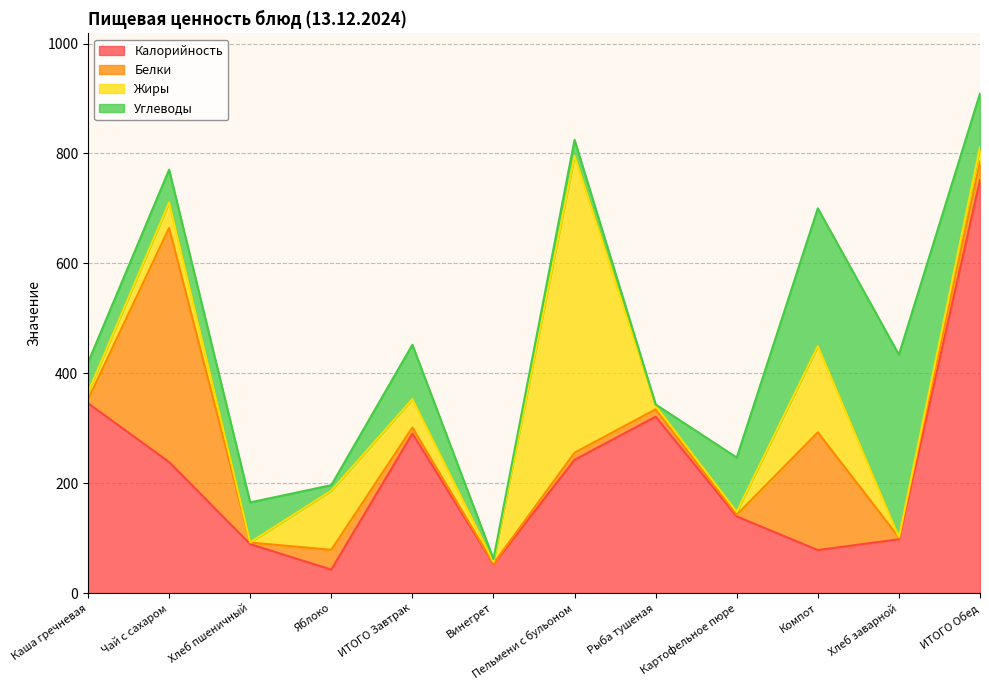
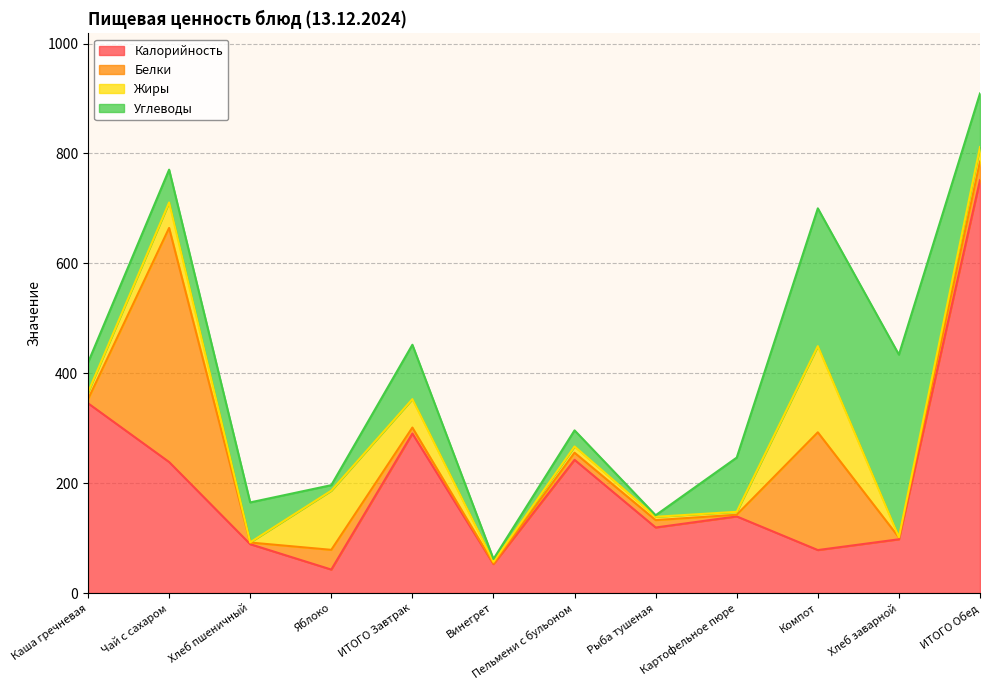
  {
    "Калорийность": {
      "Каша гречневая": 350,
      "Чай с сахаром": 240,
      "Яблоко": 40,
      "ИТОГО Завтрак": 290,
      "Пельмени с бульоном": 240,
-     "Рыба тушеная": 320,
+     "Рыба тушеная": 120,
      "Компот": 80,
      "ИТОГО Обед": 750
    },
    "Белки": {
      "Каша гречневая": 10,
      "Чай с сахаром": 430,
      "Яблоко": 40,
      "ИТОГО Завтрак": 10,
      "Пельмени с бульоном": 10,
      "Рыба тушеная": 10,
      "Компот": 210,
      "ИТОГО Обед": 30
    },
    "Жиры": {
      "Каша гречневая": 10,
      "Чай с сахаром": 50,
      "Яблоко": 110,
      "ИТОГО Завтрак": 50,
-     "Пельмени с бульоном": 540,
+     "Пельмени с бульоном": 10,
      "Картофельное пюре": 10,
      "Компот": 160,
      "ИТОГО Обед": 30
    },
    "Углеводы": {
      "Каша гречневая": 50,
      "Чай с сахаром": 60,
      "Хлеб пшеничный": 70,
      "Яблоко": 10,
      "ИТОГО Завтрак": 100,
      "Винегрет": 10,
      "Пельмени с бульоном": 30,
      "Картофельное пюре": 100,
      "Компот": 250,
      "Хлеб заварной": 330,
      "ИТОГО Обед": 100
    }
  }
